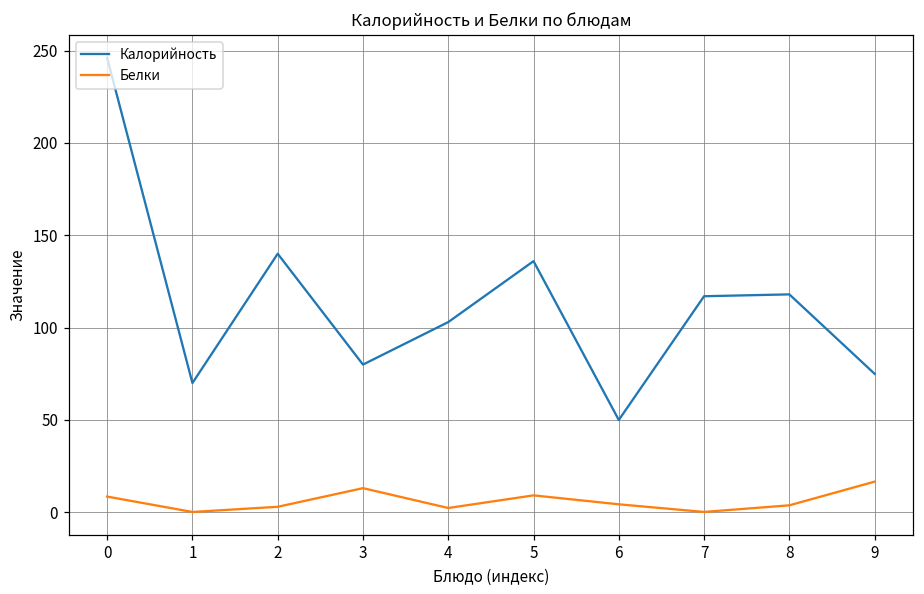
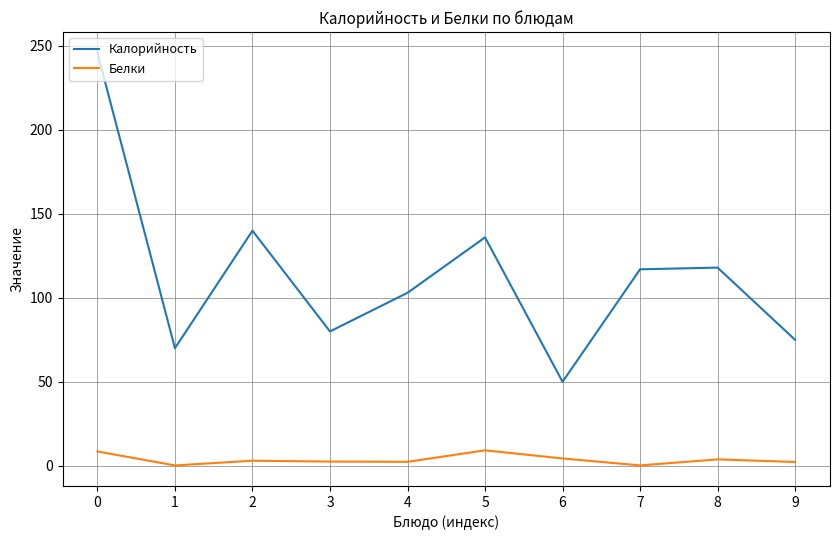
  {
    "Калорийность": {
      "1": 70,
      "2": 140,
      "3": 80,
      "4": 103,
      "5": 136,
      "6": 50,
      "7": 117,
      "8": 118,
      "9": 75
    },
    "Белки": {
      "0": 9,
      "1": 0,
      "2": 3,
-     "3": 13,
+     "3": 3,
      "4": 2,
      "5": 9,
      "6": 4,
      "7": 0,
      "8": 4,
-     "9": 17
+     "9": 2
    }
  }
